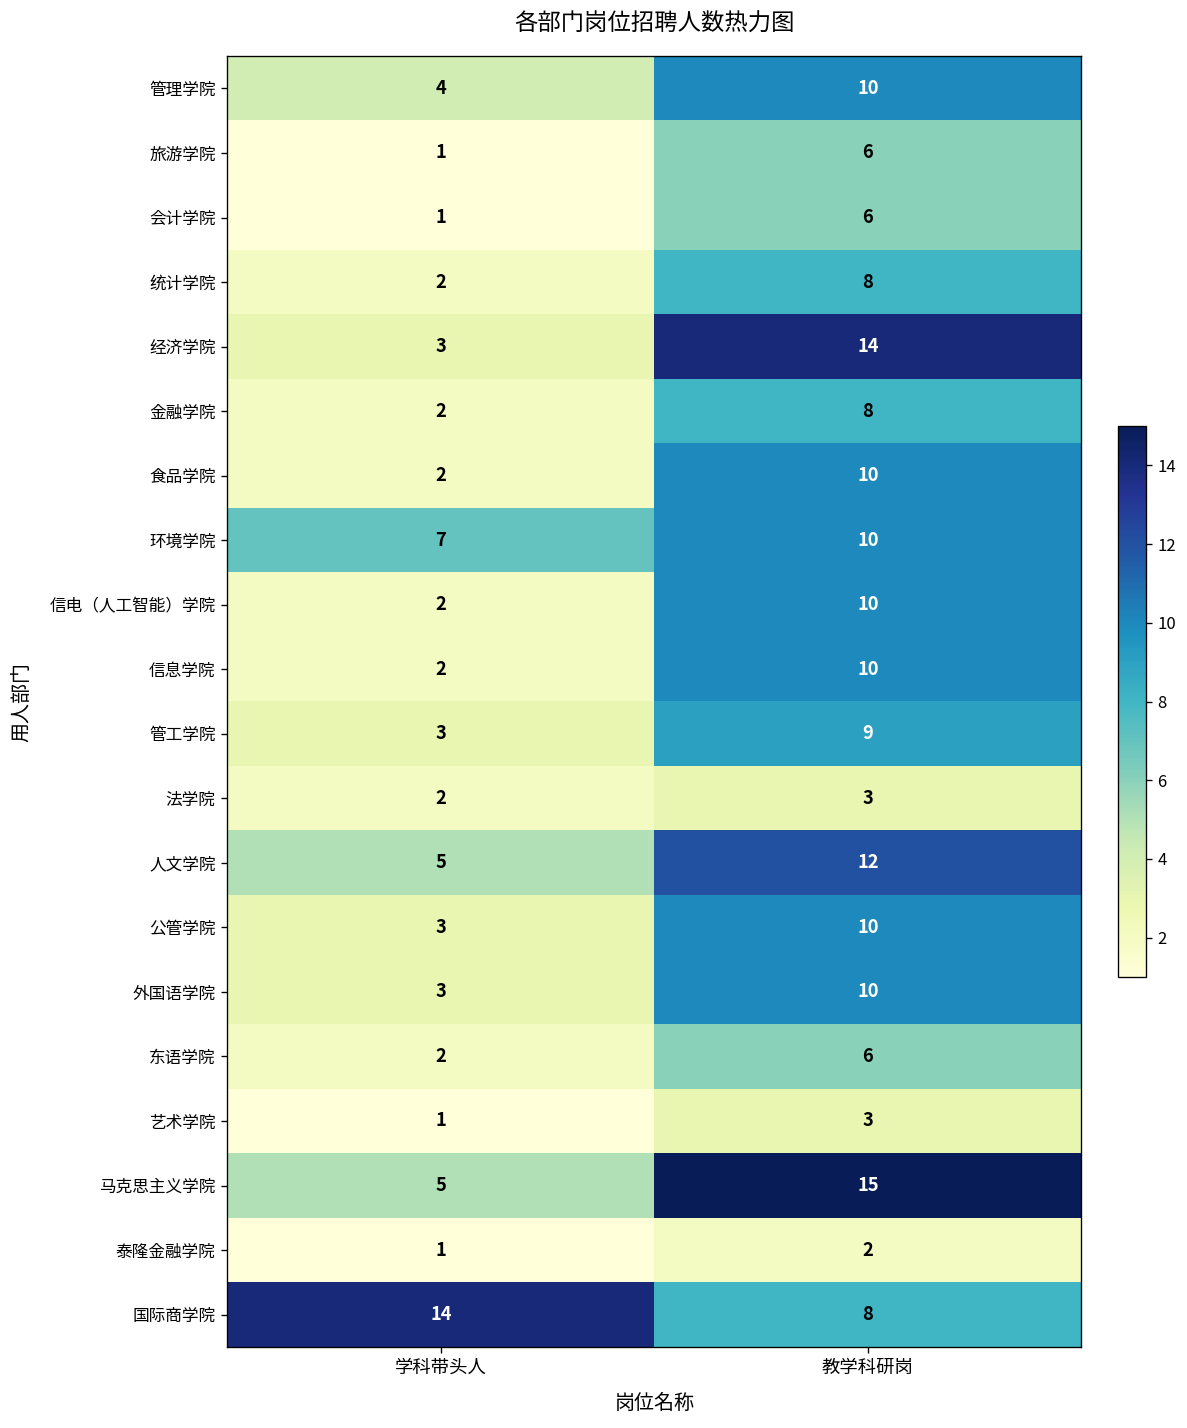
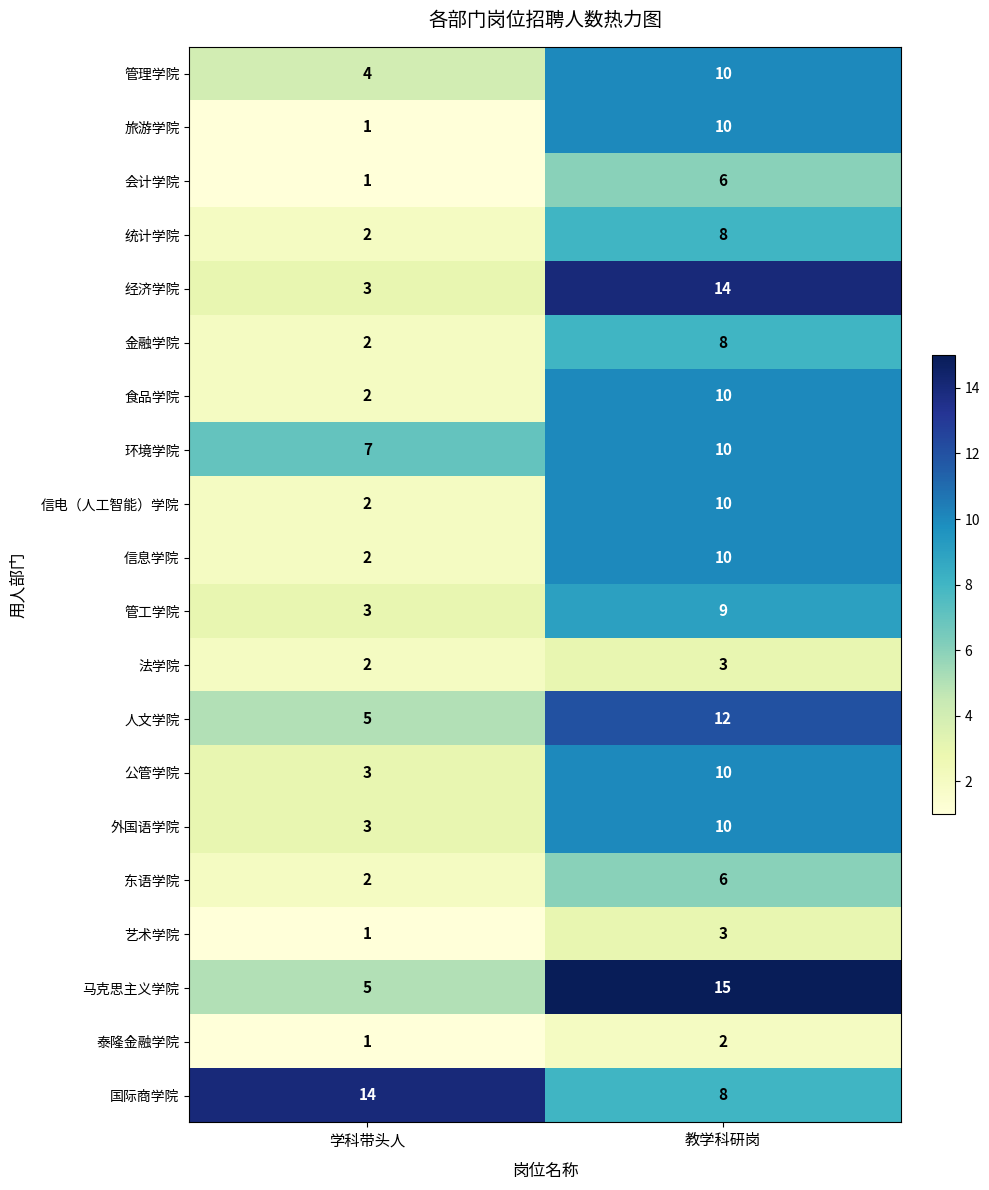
  {
    "管理学院": {
      "学科带头人": 4,
      "教学科研岗": 10
    },
    "旅游学院": {
      "学科带头人": 1,
-     "教学科研岗": 6
+     "教学科研岗": 10
    },
    "会计学院": {
      "学科带头人": 1,
      "教学科研岗": 6
    },
    "统计学院": {
      "学科带头人": 2,
      "教学科研岗": 8
    },
    "经济学院": {
      "学科带头人": 3,
      "教学科研岗": 14
    },
    "金融学院": {
      "学科带头人": 2,
      "教学科研岗": 8
    },
    "食品学院": {
      "学科带头人": 2,
      "教学科研岗": 10
    },
    "环境学院": {
      "学科带头人": 7,
      "教学科研岗": 10
    },
    "信电（人工智能）学院": {
      "学科带头人": 2,
      "教学科研岗": 10
    },
    "信息学院": {
      "学科带头人": 2,
      "教学科研岗": 10
    },
    "管工学院": {
      "学科带头人": 3,
      "教学科研岗": 9
    },
    "法学院": {
      "学科带头人": 2,
      "教学科研岗": 3
    },
    "人文学院": {
      "学科带头人": 5,
      "教学科研岗": 12
    },
    "公管学院": {
      "学科带头人": 3,
      "教学科研岗": 10
    },
    "外国语学院": {
      "学科带头人": 3,
      "教学科研岗": 10
    },
    "东语学院": {
      "学科带头人": 2,
      "教学科研岗": 6
    },
    "艺术学院": {
      "学科带头人": 1,
      "教学科研岗": 3
    },
    "马克思主义学院": {
      "学科带头人": 5,
      "教学科研岗": 15
    },
    "泰隆金融学院": {
      "学科带头人": 1,
      "教学科研岗": 2
    },
    "国际商学院": {
      "学科带头人": 14,
      "教学科研岗": 8
    }
  }
